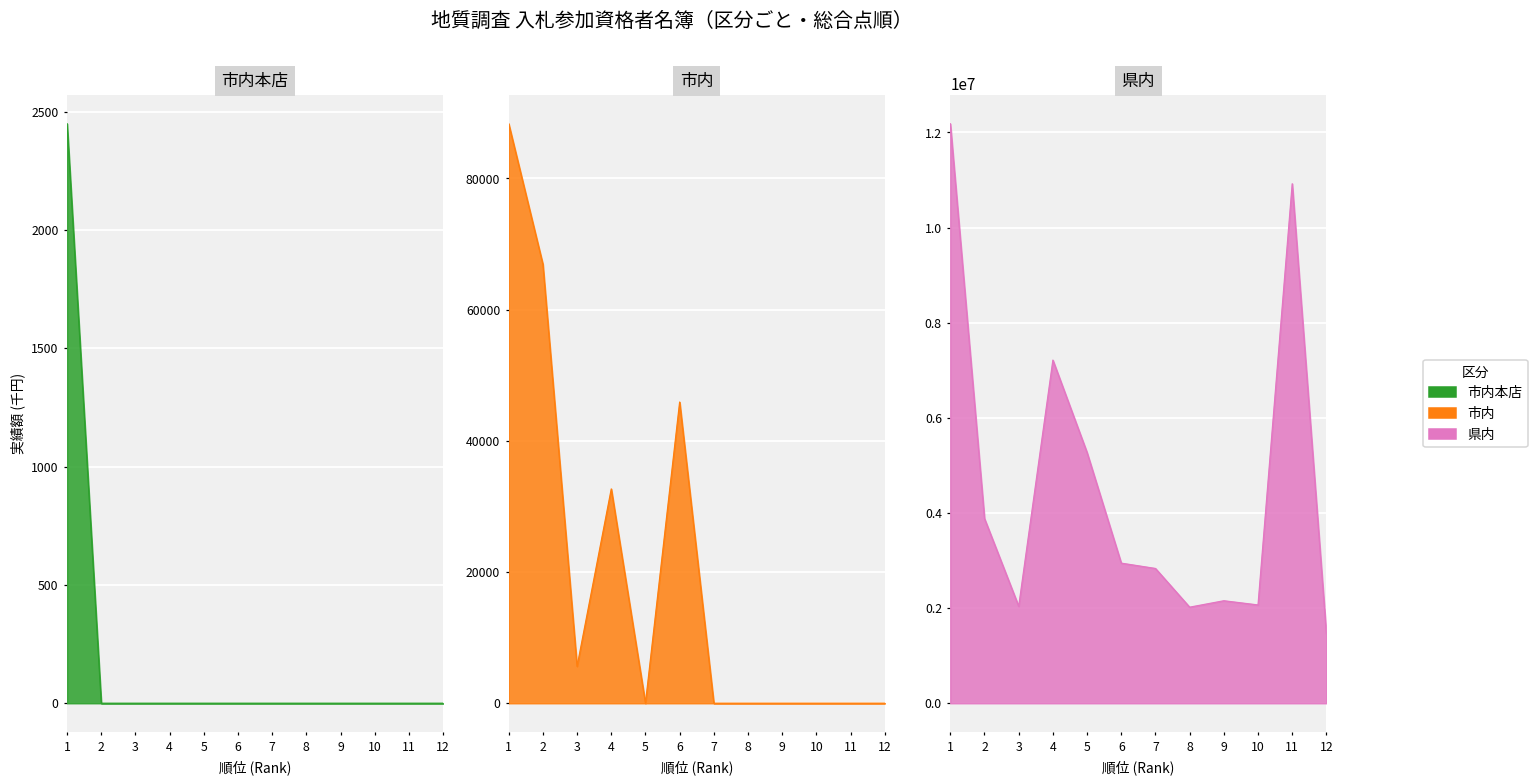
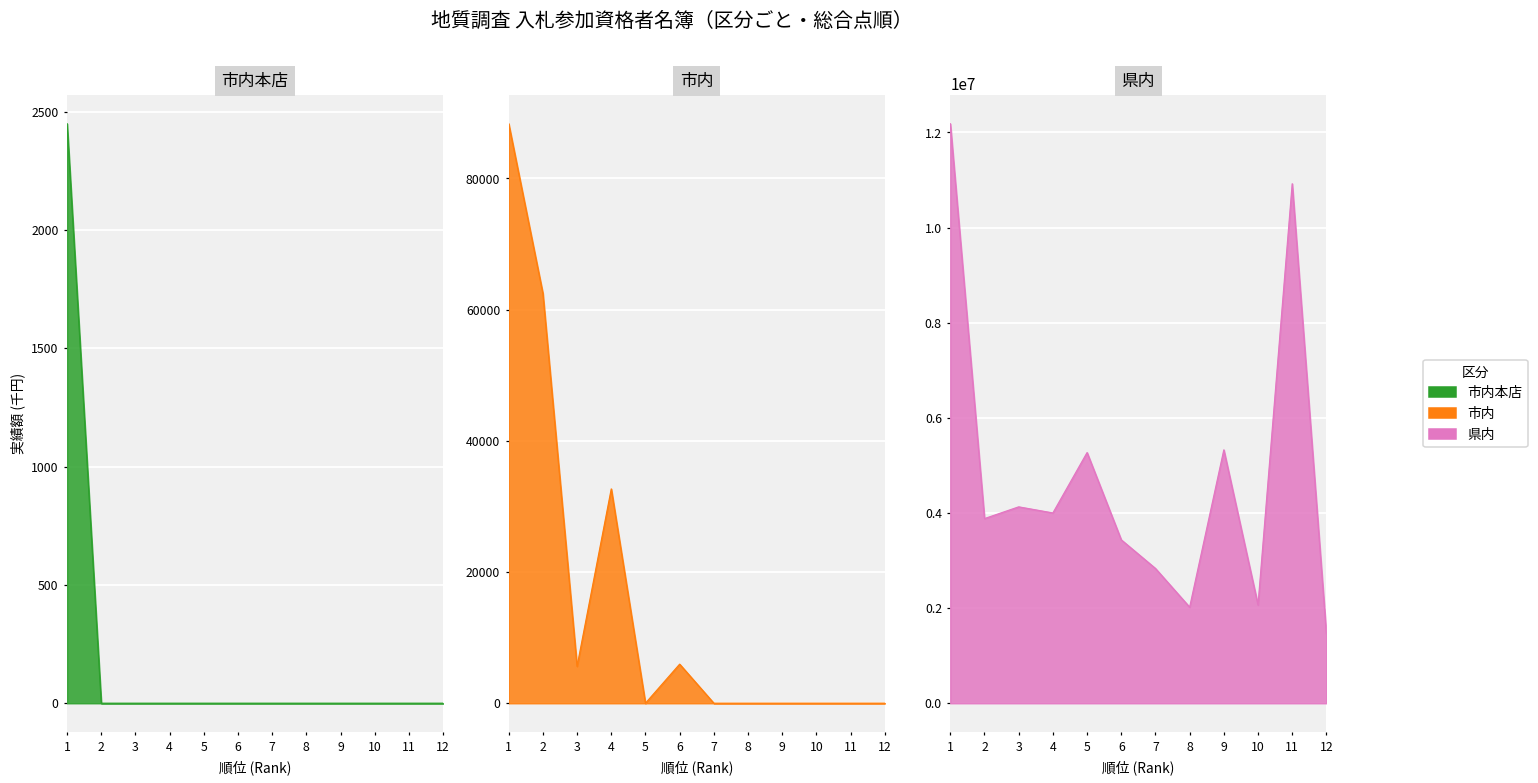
  {
    "市内本店": {
      "1": 2450,
      "2": 0,
      "3": 0,
      "4": 0,
      "5": 0,
      "6": 0,
      "7": 0,
      "8": 0,
      "9": 0,
      "10": 0,
      "11": 0,
      "12": 0
    },
    "市内": {
      "1": 88000,
-     "2": 67000,
+     "2": 62000,
      "3": 6000,
      "4": 33000,
      "5": 0,
-     "6": 46000,
+     "6": 6000,
      "7": 0,
      "8": 0,
      "9": 0,
      "10": 0,
      "11": 0,
      "12": 0
    },
    "県内": {
      "1": 12200000,
      "2": 3900000,
-     "3": 2000000,
-     "4": 7200000,
+     "3": 4100000,
+     "4": 4000000,
      "5": 5300000,
-     "6": 2900000,
+     "6": 3400000,
      "7": 2800000,
      "8": 2000000,
-     "9": 2200000,
+     "9": 5300000,
      "10": 2100000,
      "11": 10900000,
      "12": 1500000
    }
  }
